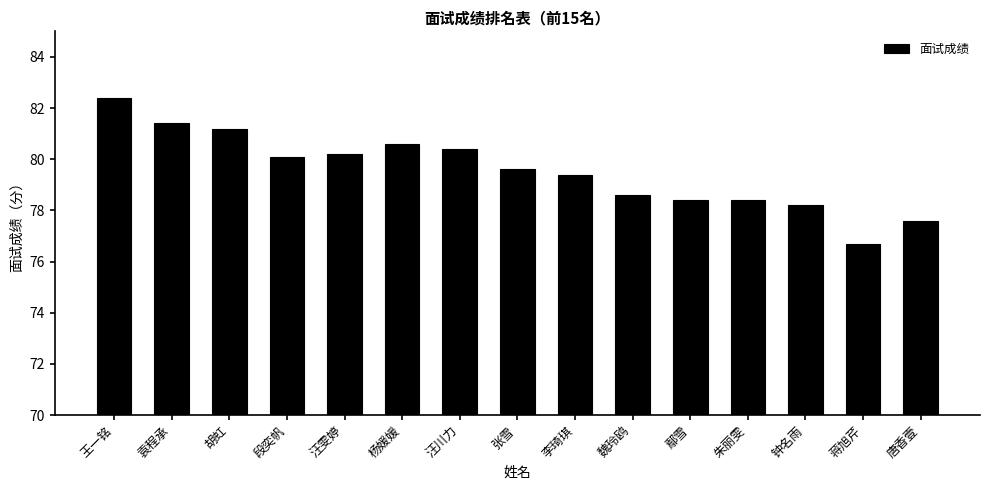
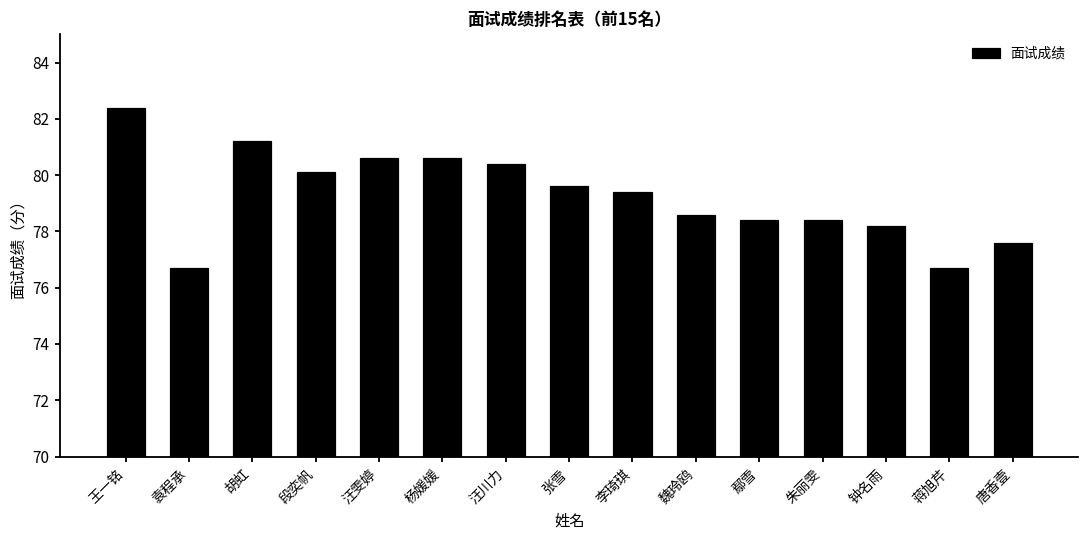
  {
    "王一铭": 82.4,
-   "袁程承": 81.4,
+   "袁程承": 76.7,
    "胡虹": 81.2,
    "段奕帆": 80.1,
-   "汪雯婷": 80.2,
+   "汪雯婷": 80.6,
    "杨媛媛": 80.6,
    "汪川力": 80.4,
    "张雪": 79.6,
    "李琦琪": 79.4,
    "魏玲鸥": 78.6,
    "鄢雪": 78.4,
    "朱丽雯": 78.4,
    "钟名雨": 78.2,
    "蒋旭芹": 76.7,
    "唐香壹": 77.6
  }
